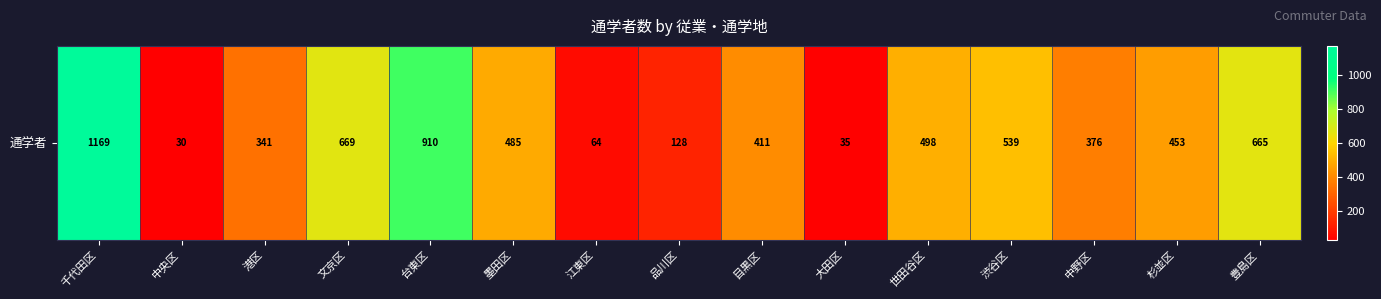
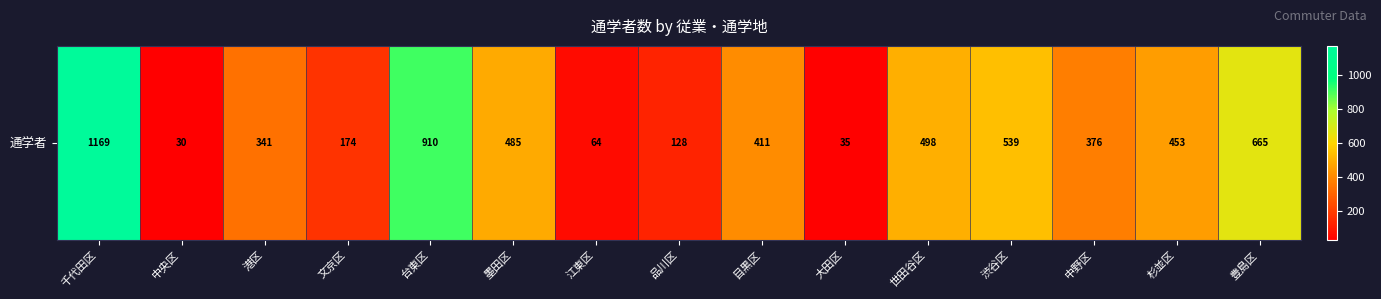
  {
    "通学者": {
      "千代田区": 1169,
      "中央区": 30,
      "港区": 341,
-     "文京区": 669,
+     "文京区": 174,
      "台東区": 910,
      "墨田区": 485,
      "江東区": 64,
      "品川区": 128,
      "目黒区": 411,
      "大田区": 35,
      "世田谷区": 498,
      "渋谷区": 539,
      "中野区": 376,
      "杉並区": 453,
      "豊島区": 665
    }
  }
